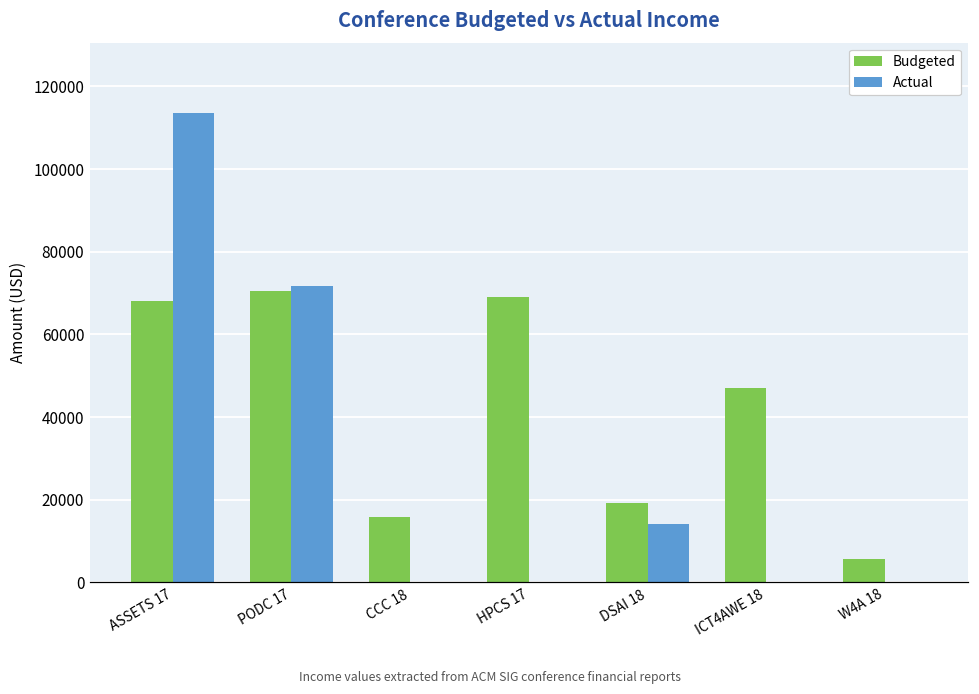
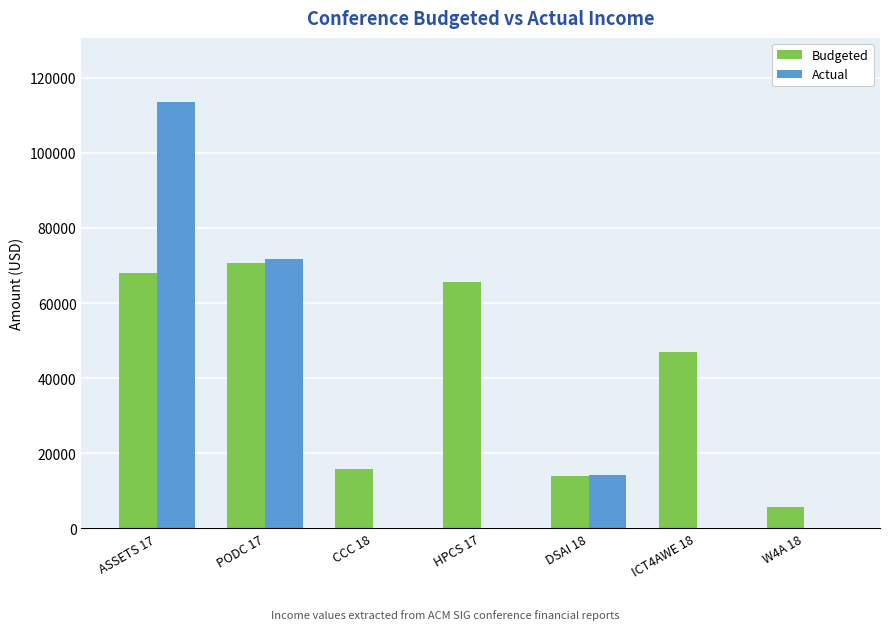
  {
    "Budgeted": {
      "ASSETS 17": 68000,
      "PODC 17": 71000,
      "CCC 18": 16000,
-     "HPCS 17": 69000,
-     "DSAI 18": 19000,
+     "HPCS 17": 66000,
+     "DSAI 18": 14000,
      "ICT4AWE 18": 47000,
      "W4A 18": 6000
    },
    "Actual": {
      "ASSETS 17": 114000,
      "PODC 17": 72000,
      "CCC 18": 0,
      "HPCS 17": 0,
      "DSAI 18": 14000,
      "ICT4AWE 18": 0,
      "W4A 18": 0
    }
  }
